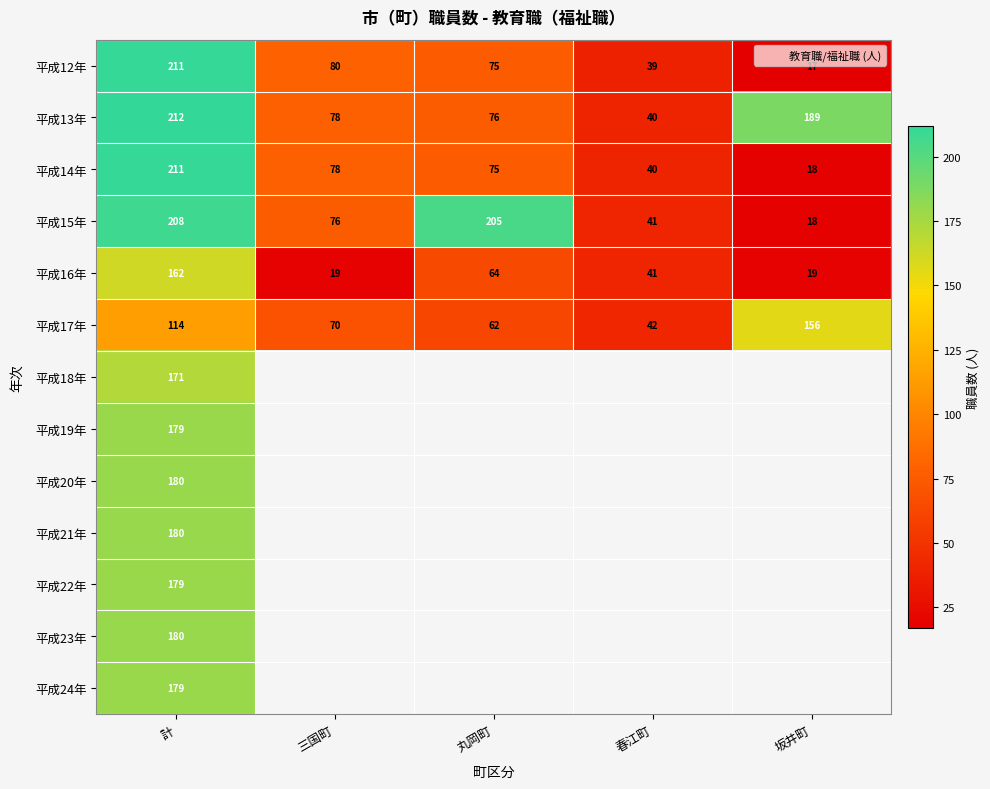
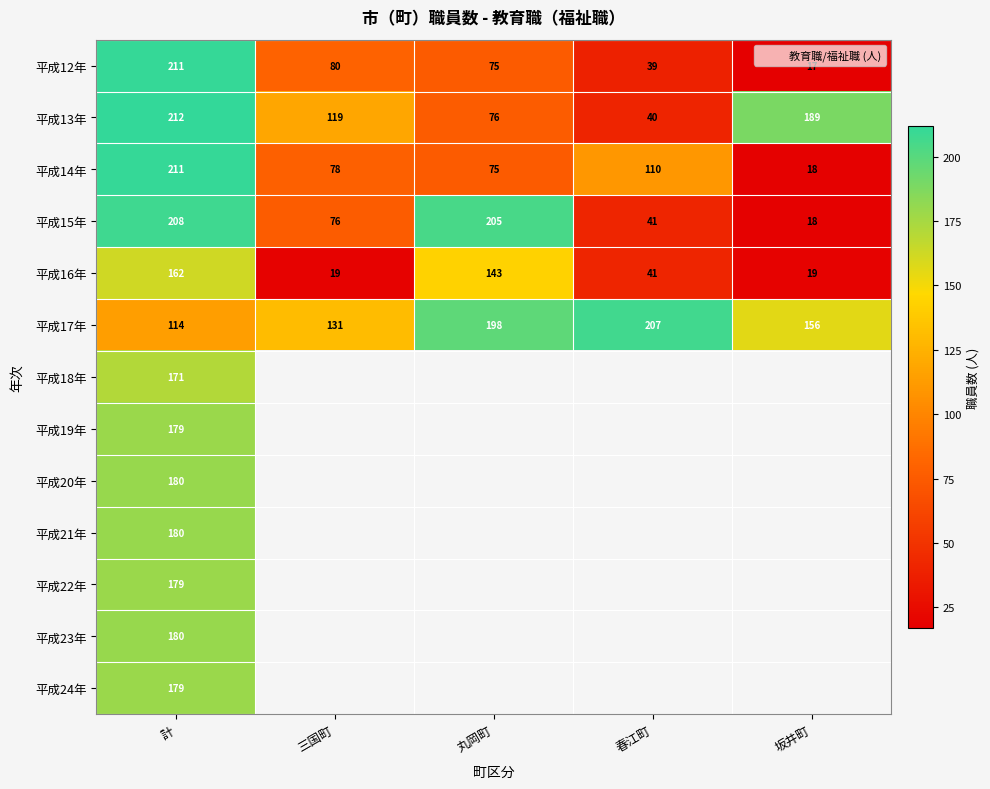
  {
    "平成12年": {
      "計": 211,
      "三国町": 80,
      "丸岡町": 75,
      "春江町": 39
    },
    "平成13年": {
      "計": 212,
-     "三国町": 78,
+     "三国町": 119,
      "丸岡町": 76,
      "春江町": 40,
      "坂井町": 189
    },
    "平成14年": {
      "計": 211,
      "三国町": 78,
      "丸岡町": 75,
-     "春江町": 40,
+     "春江町": 110,
      "坂井町": 18
    },
    "平成15年": {
      "計": 208,
      "三国町": 76,
      "丸岡町": 205,
      "春江町": 41,
      "坂井町": 18
    },
    "平成16年": {
      "計": 162,
      "三国町": 19,
-     "丸岡町": 64,
+     "丸岡町": 143,
      "春江町": 41,
      "坂井町": 19
    },
    "平成17年": {
      "計": 114,
-     "三国町": 70,
-     "丸岡町": 62,
-     "春江町": 42,
+     "三国町": 131,
+     "丸岡町": 198,
+     "春江町": 207,
      "坂井町": 156
    },
    "平成18年": {
      "計": 171
    },
    "平成19年": {
      "計": 179
    },
    "平成20年": {
      "計": 180
    },
    "平成21年": {
      "計": 180
    },
    "平成22年": {
      "計": 179
    },
    "平成23年": {
      "計": 180
    },
    "平成24年": {
      "計": 179
    }
  }
